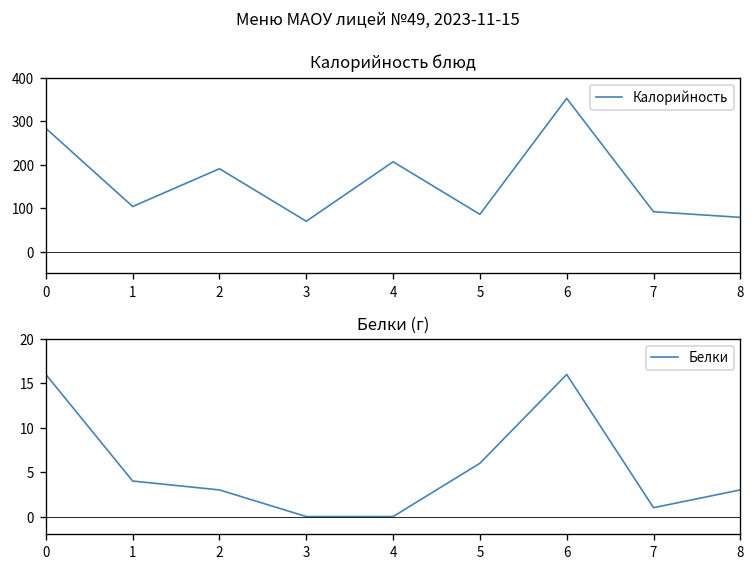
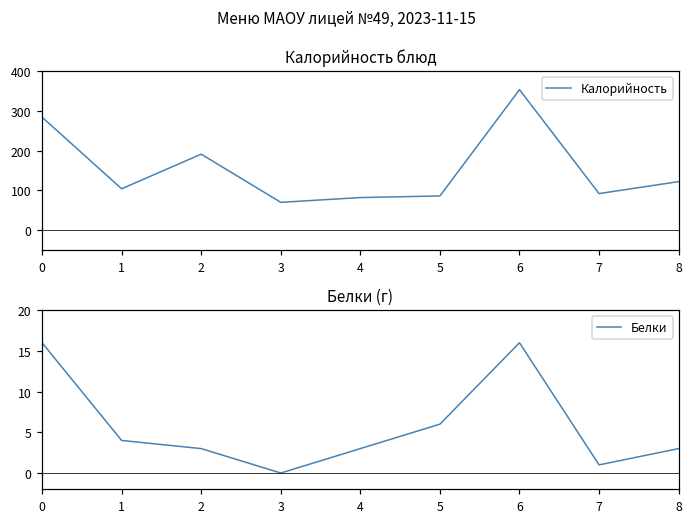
  {
    "Калорийность блюд": {
      "0": 280,
      "1": 100,
      "2": 190,
      "3": 70,
-     "4": 210,
+     "4": 80,
      "5": 90,
      "6": 350,
      "7": 90,
-     "8": 80
+     "8": 120
    },
    "Белки (г)": {
      "0": 16,
      "1": 4,
      "2": 3,
      "3": 0,
-     "4": 0,
+     "4": 3,
      "5": 6,
      "6": 16,
      "7": 1,
      "8": 3
    }
  }
